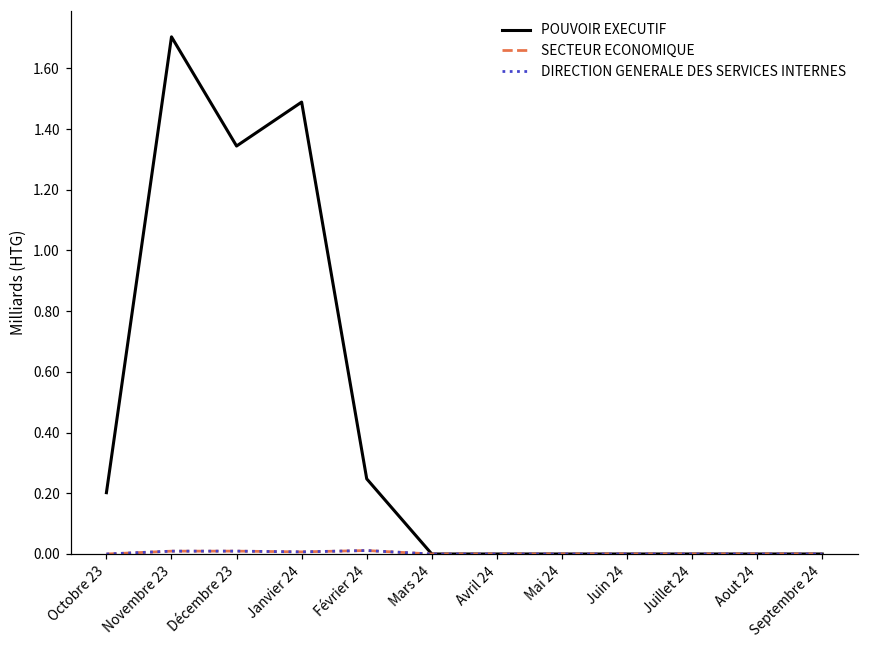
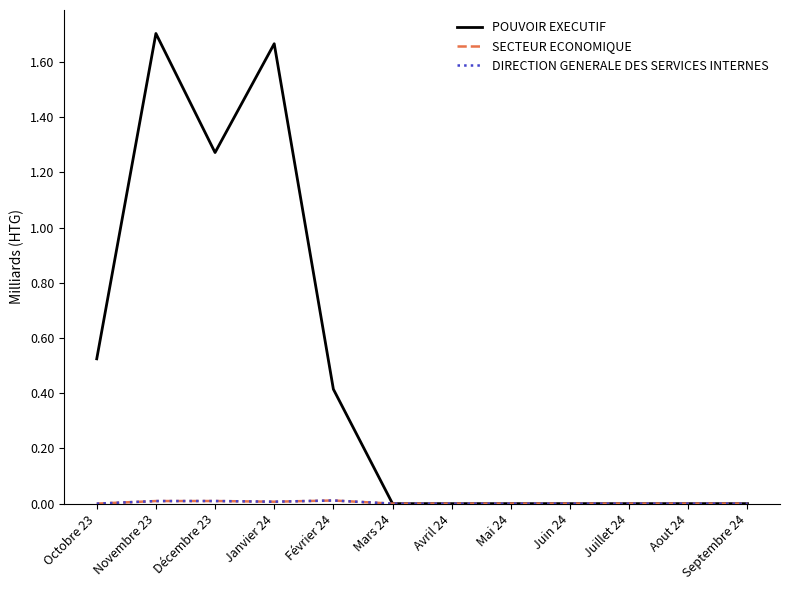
  {
    "POUVOIR EXECUTIF": {
-     "Octobre 23": 0.20,
+     "Octobre 23": 0.52,
      "Novembre 23": 1.70,
-     "Décembre 23": 1.34,
-     "Janvier 24": 1.49,
-     "Février 24": 0.25
+     "Décembre 23": 1.27,
+     "Janvier 24": 1.67,
+     "Février 24": 0.41
    },
    "DIRECTION GENERALE DES SERVICES INTERNES": {
      "Octobre 23": 0.00,
      "Novembre 23": 0.01,
      "Décembre 23": 0.01,
      "Janvier 24": 0.01,
      "Février 24": 0.01
    }
  }
